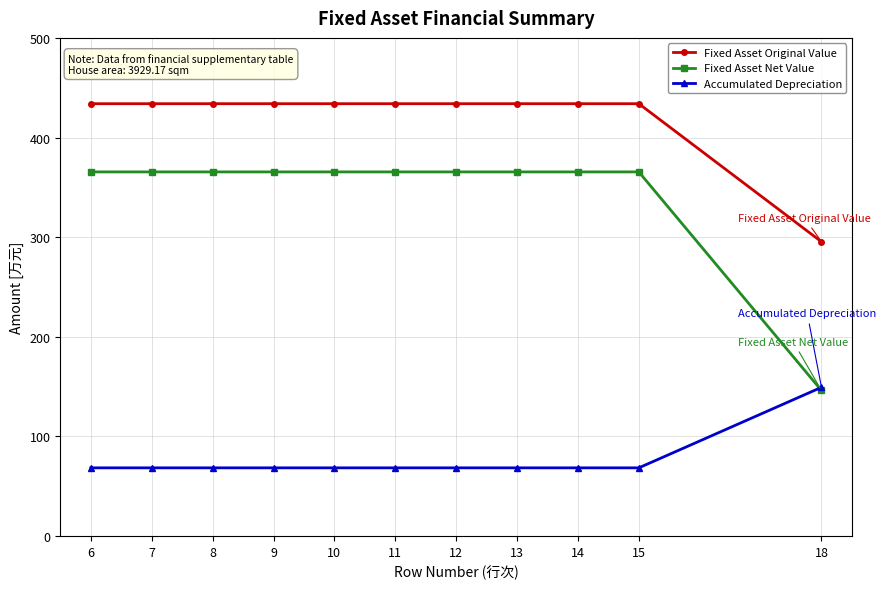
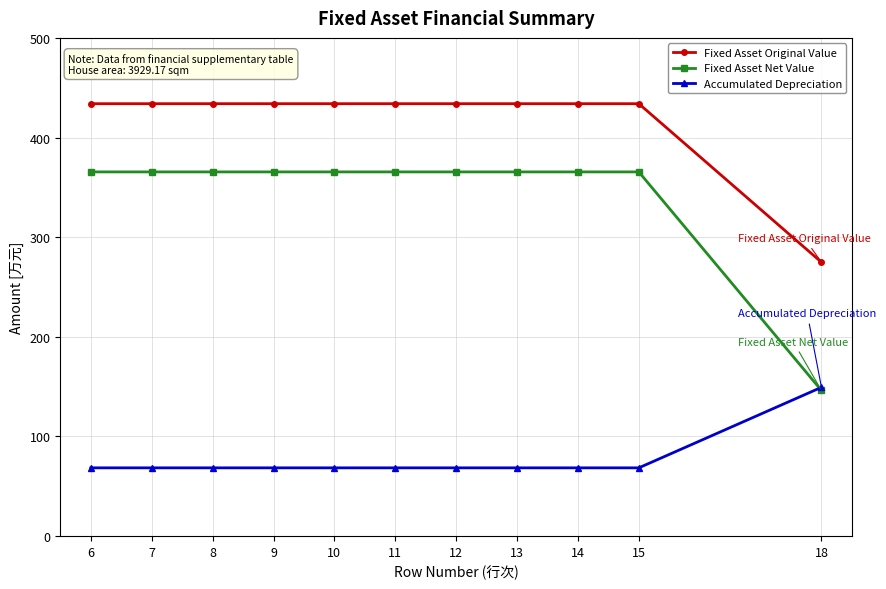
  {
    "Fixed Asset Original Value": {
      "6": 430,
      "7": 430,
      "8": 430,
      "9": 430,
      "10": 430,
      "11": 430,
      "12": 430,
      "13": 430,
      "14": 430,
      "15": 430,
-     "18": 300
+     "18": 270
    },
    "Fixed Asset Net Value": {
      "6": 370,
      "7": 370,
      "8": 370,
      "9": 370,
      "10": 370,
      "11": 370,
      "12": 370,
      "13": 370,
      "14": 370,
      "15": 370,
      "18": 150
    },
    "Accumulated Depreciation": {
      "6": 70,
      "7": 70,
      "8": 70,
      "9": 70,
      "10": 70,
      "11": 70,
      "12": 70,
      "13": 70,
      "14": 70,
      "15": 70,
      "18": 150
    }
  }
